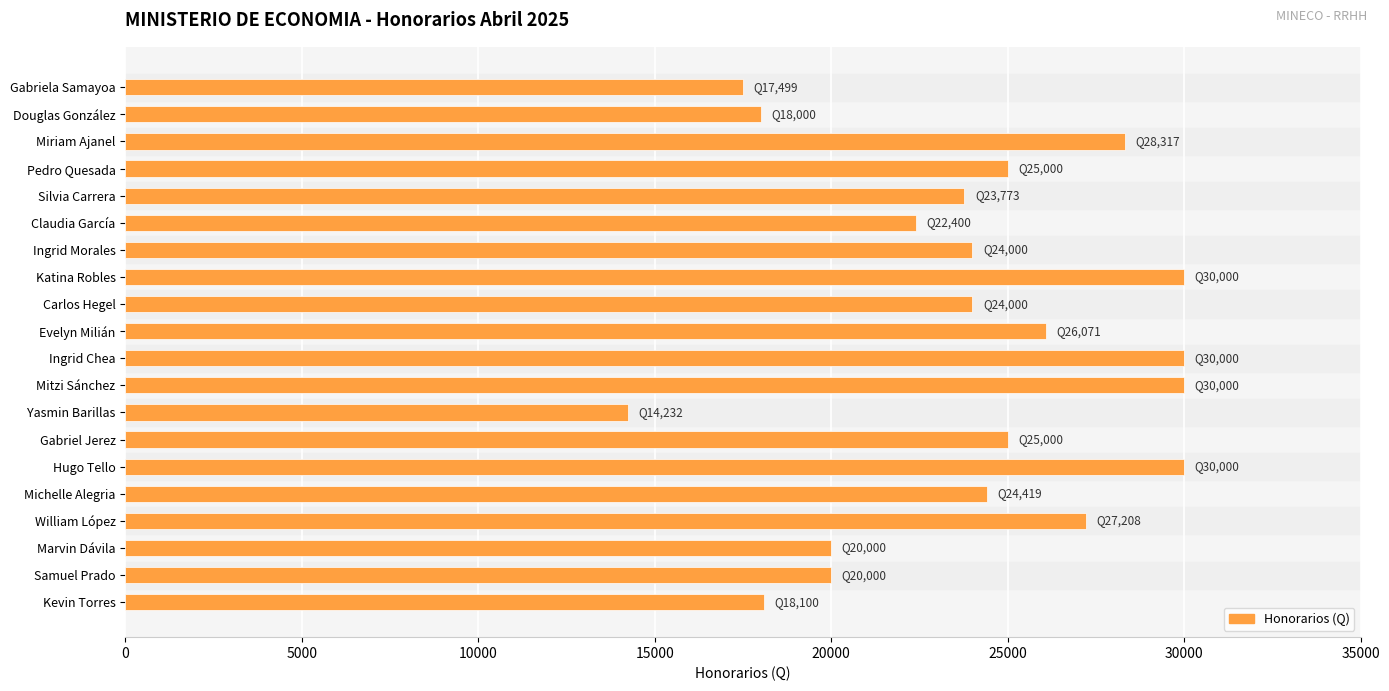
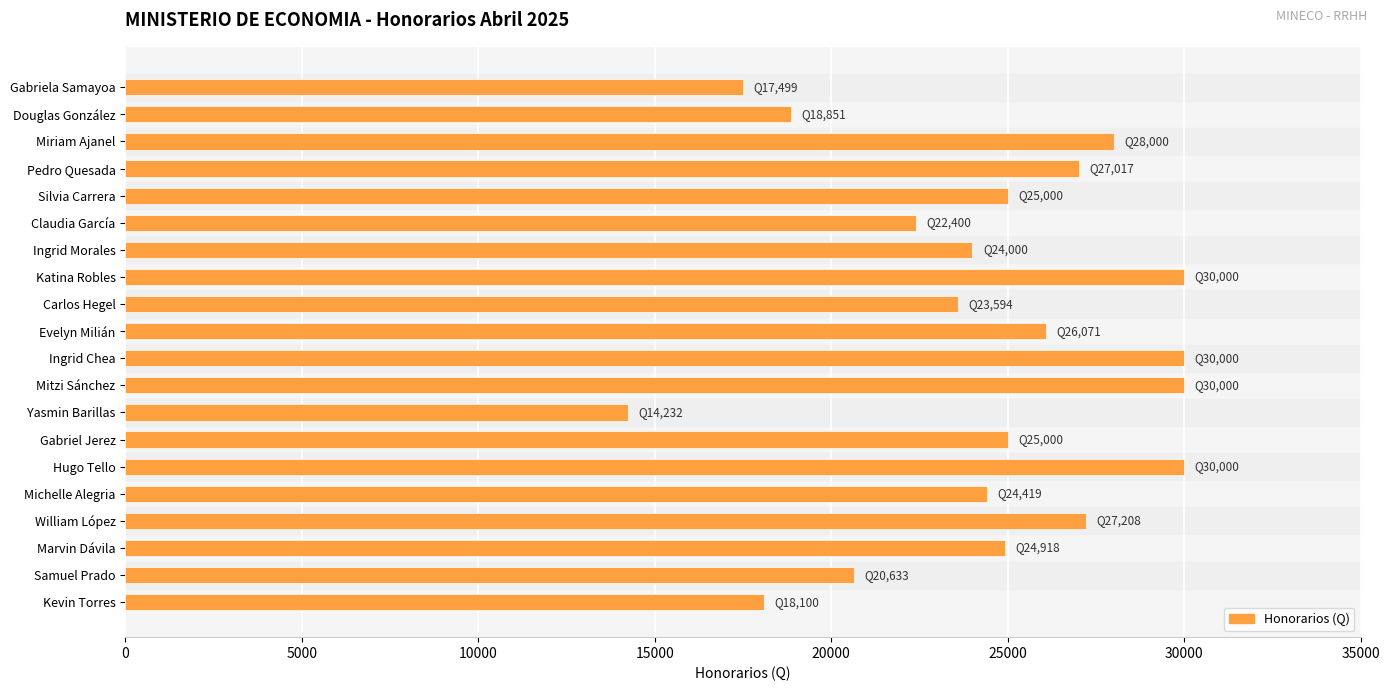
  {
-   "Douglas González": "18,000",
-   "Miriam Ajanel": "28,317",
-   "Pedro Quesada": "25,000",
-   "Silvia Carrera": "23,773",
-   "Carlos Hegel": "24,000",
-   "Marvin Dávila": "20,000",
-   "Samuel Prado": "20,000"
+   "Douglas González": "18,851",
+   "Miriam Ajanel": "28,000",
+   "Pedro Quesada": "27,017",
+   "Silvia Carrera": "25,000",
+   "Carlos Hegel": "23,594",
+   "Marvin Dávila": "24,918",
+   "Samuel Prado": "20,633"
  }
